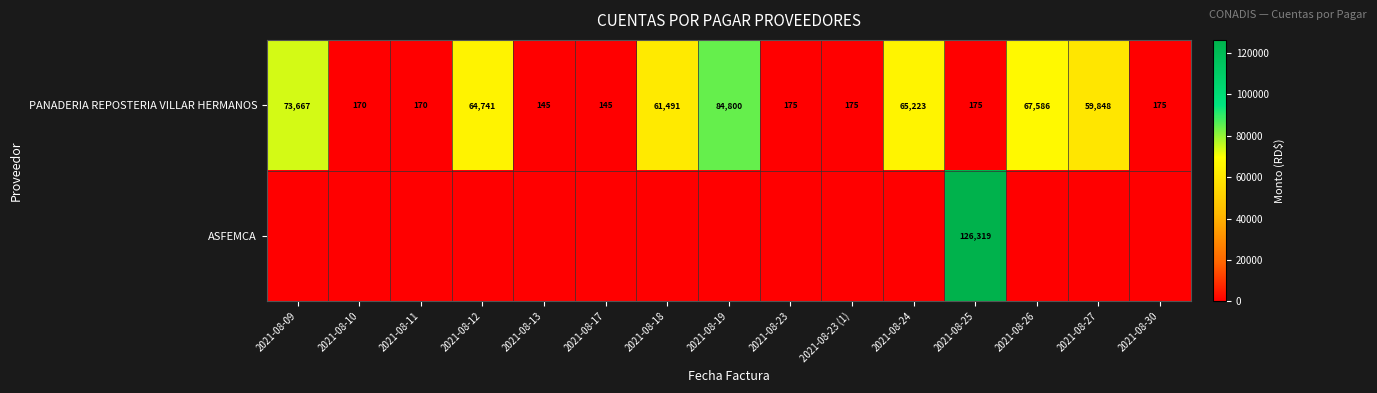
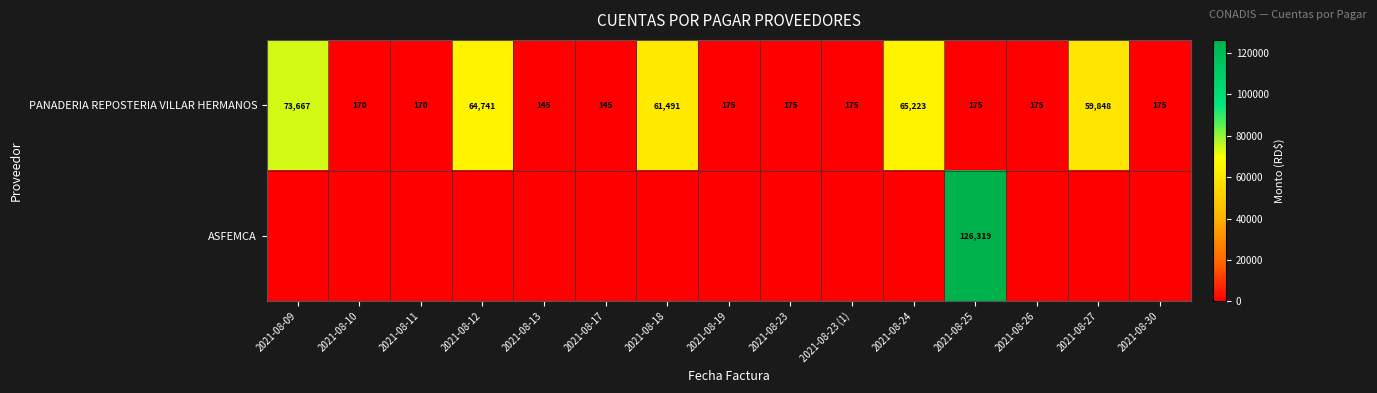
  {
    "PANADERIA REPOSTERIA VILLAR HERMANOS": {
      "2021-08-09": "73,667",
      "2021-08-10": "170",
      "2021-08-11": "170",
      "2021-08-12": "64,741",
      "2021-08-13": "145",
      "2021-08-17": "145",
      "2021-08-18": "61,491",
-     "2021-08-19": "84,800",
+     "2021-08-19": "175",
      "2021-08-23": "175",
      "2021-08-23 (1)": "175",
      "2021-08-24": "65,223",
      "2021-08-25": "175",
-     "2021-08-26": "67,586",
+     "2021-08-26": "175",
      "2021-08-27": "59,848",
      "2021-08-30": "175"
    },
    "ASFEMCA": {
      "2021-08-25": "126,319"
    }
  }
